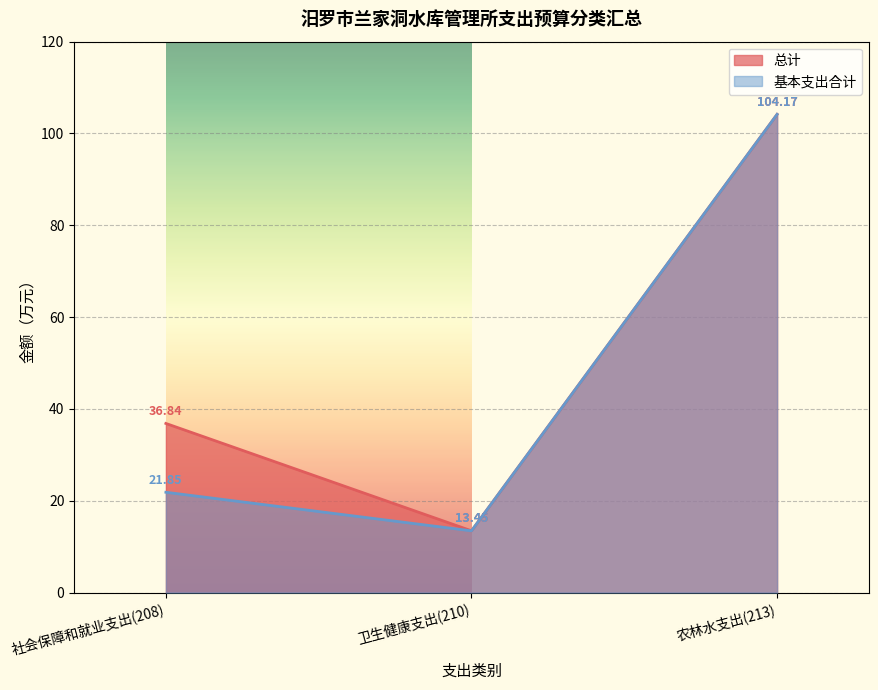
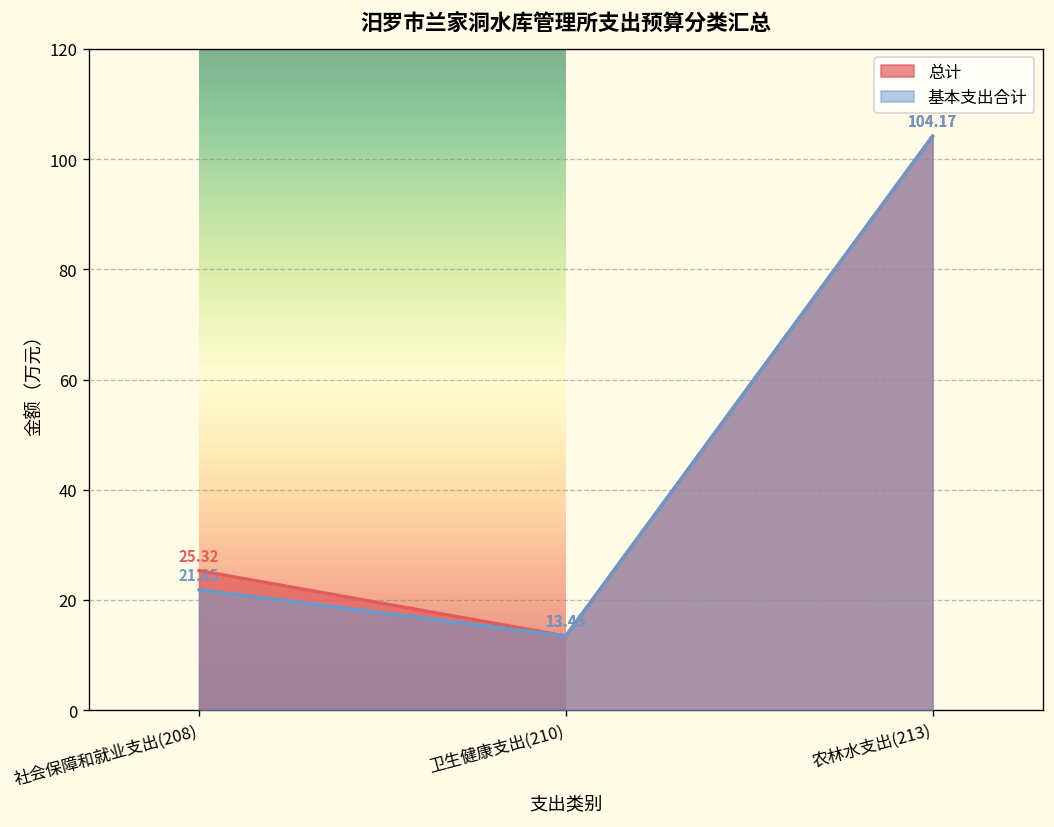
  {
    "总计": {
-     "社会保障和就业支出(208)": 36.84
+     "社会保障和就业支出(208)": 25.32
    }
  }
